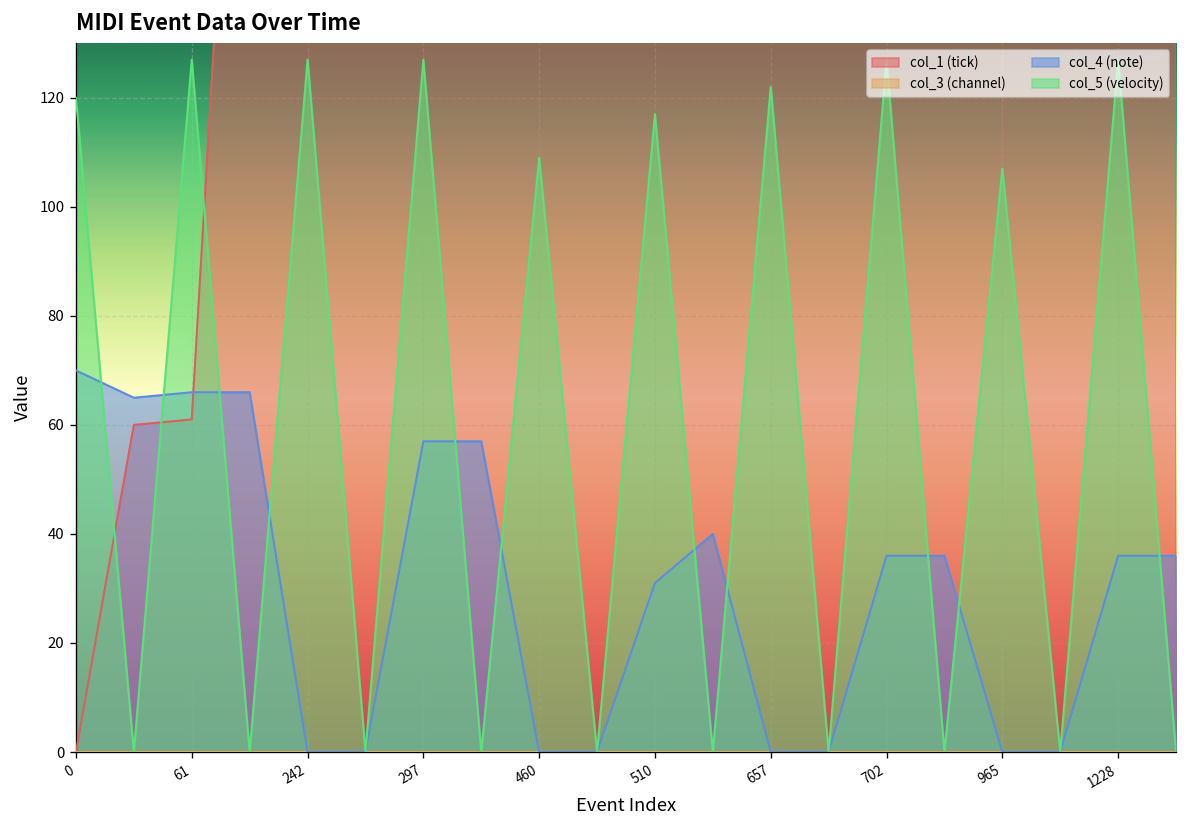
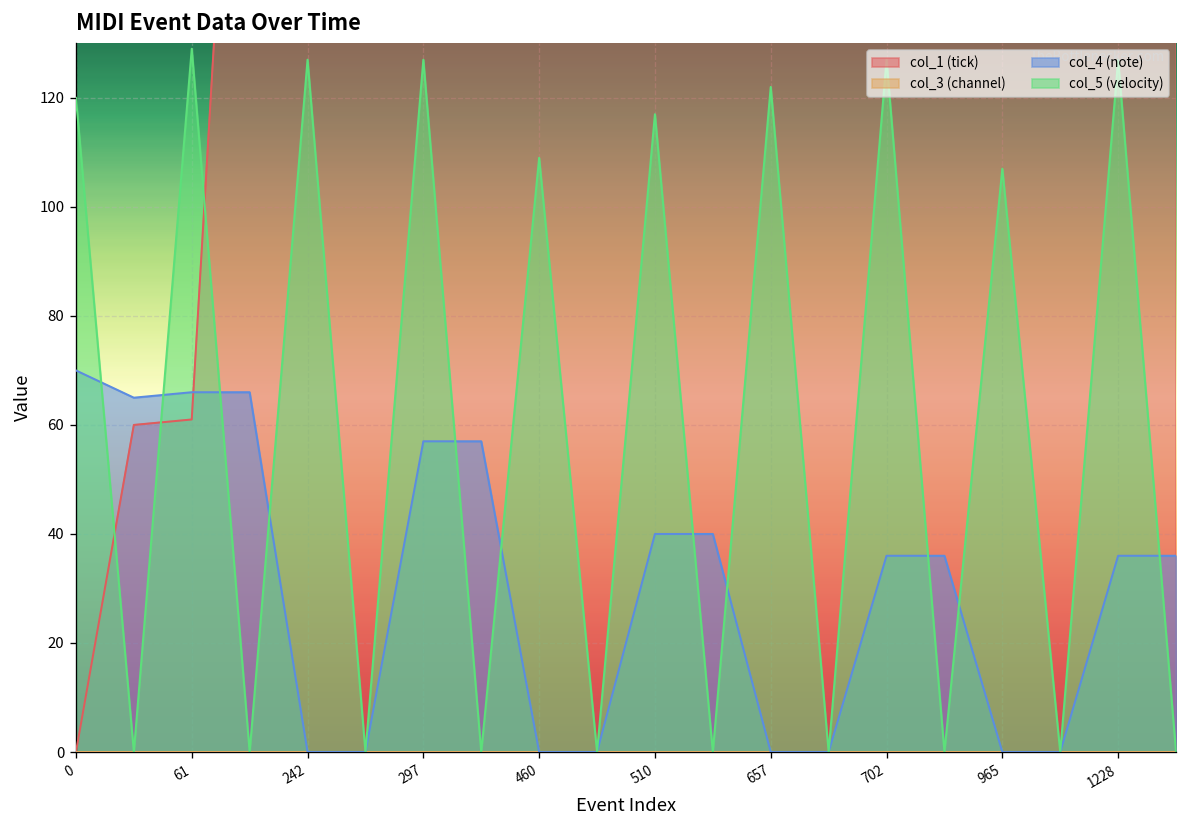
  {
    "col_1 (tick)": {
      "61": 61
    },
    "col_3 (channel)": {
      "61": 0,
      "297": 0,
      "510": 0,
      "702": 0,
      "1228": 0
    },
    "col_4 (note)": {
      "0": 70,
      "61": 66,
      "297": 57,
-     "510": 31,
+     "510": 40,
      "702": 36,
      "1228": 36
    },
    "col_5 (velocity)": {
      "0": 120,
-     "61": 127,
+     "61": 129,
      "242": 127,
      "297": 127,
      "460": 109,
      "510": 117,
      "657": 122,
      "965": 107
    }
  }
